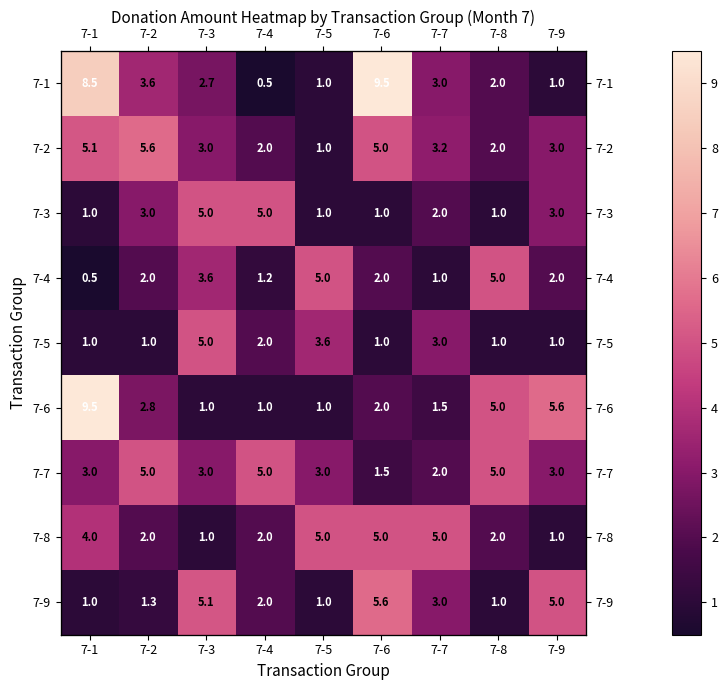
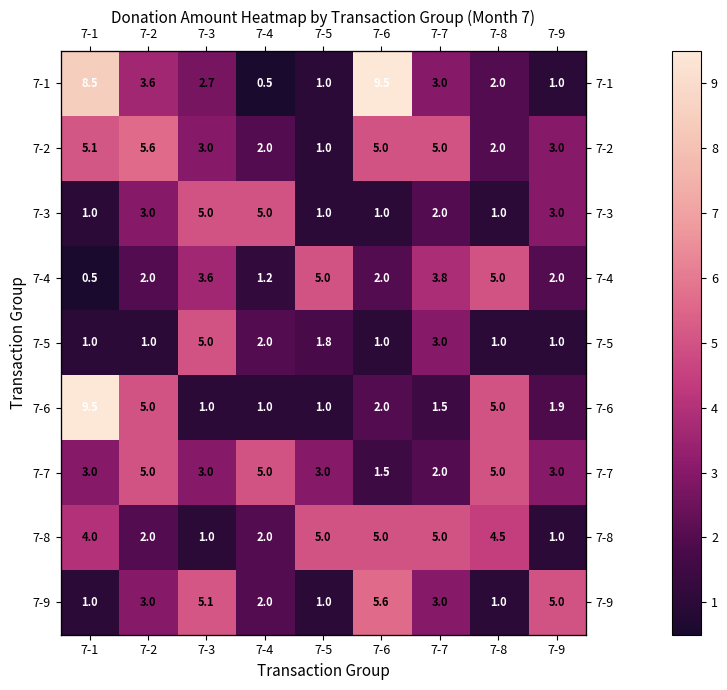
  {
    "7-1": {
      "7-1": 8.5,
      "7-2": 3.6,
      "7-3": 2.7,
      "7-4": 0.5,
      "7-5": 1.0,
      "7-7": 3.0,
      "7-8": 2.0,
      "7-9": 1.0
    },
    "7-2": {
      "7-1": 5.1,
      "7-2": 5.6,
      "7-3": 3.0,
      "7-4": 2.0,
      "7-5": 1.0,
      "7-6": 5.0,
-     "7-7": 3.2,
+     "7-7": 5.0,
      "7-8": 2.0,
      "7-9": 3.0
    },
    "7-3": {
      "7-1": 1.0,
      "7-2": 3.0,
      "7-3": 5.0,
      "7-4": 5.0,
      "7-5": 1.0,
      "7-6": 1.0,
      "7-7": 2.0,
      "7-8": 1.0,
      "7-9": 3.0
    },
    "7-4": {
      "7-1": 0.5,
      "7-2": 2.0,
      "7-3": 3.6,
      "7-4": 1.2,
      "7-5": 5.0,
      "7-6": 2.0,
-     "7-7": 1.0,
+     "7-7": 3.8,
      "7-8": 5.0,
      "7-9": 2.0
    },
    "7-5": {
      "7-1": 1.0,
      "7-2": 1.0,
      "7-3": 5.0,
      "7-4": 2.0,
-     "7-5": 3.6,
+     "7-5": 1.8,
      "7-6": 1.0,
      "7-7": 3.0,
      "7-8": 1.0,
      "7-9": 1.0
    },
    "7-6": {
-     "7-2": 2.8,
+     "7-2": 5.0,
      "7-3": 1.0,
      "7-4": 1.0,
      "7-5": 1.0,
      "7-6": 2.0,
      "7-7": 1.5,
      "7-8": 5.0,
-     "7-9": 5.6
+     "7-9": 1.9
    },
    "7-7": {
      "7-1": 3.0,
      "7-2": 5.0,
      "7-3": 3.0,
      "7-4": 5.0,
      "7-5": 3.0,
      "7-6": 1.5,
      "7-7": 2.0,
      "7-8": 5.0,
      "7-9": 3.0
    },
    "7-8": {
      "7-1": 4.0,
      "7-2": 2.0,
      "7-3": 1.0,
      "7-4": 2.0,
      "7-5": 5.0,
      "7-6": 5.0,
      "7-7": 5.0,
-     "7-8": 2.0,
+     "7-8": 4.5,
      "7-9": 1.0
    },
    "7-9": {
      "7-1": 1.0,
-     "7-2": 1.3,
+     "7-2": 3.0,
      "7-3": 5.1,
      "7-4": 2.0,
      "7-5": 1.0,
      "7-6": 5.6,
      "7-7": 3.0,
      "7-8": 1.0,
      "7-9": 5.0
    }
  }
